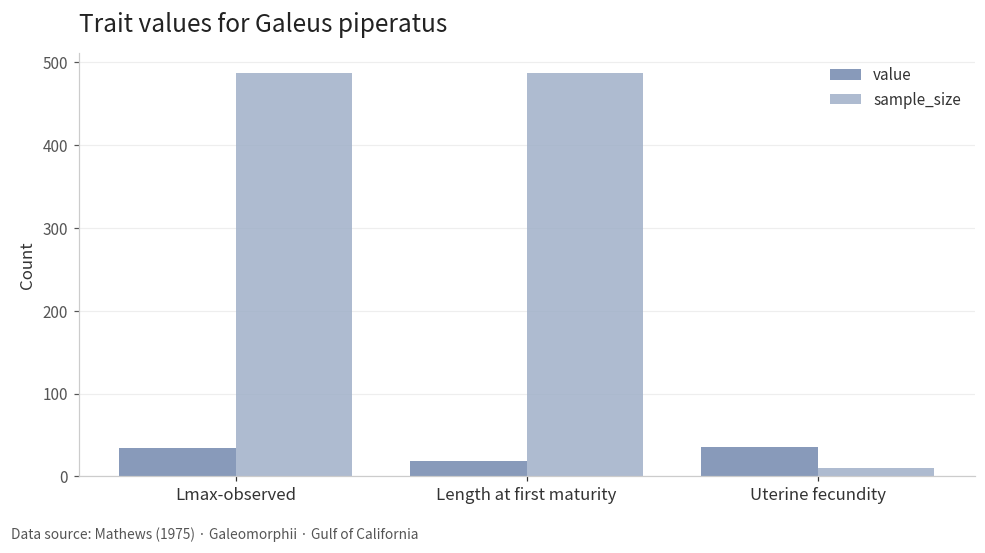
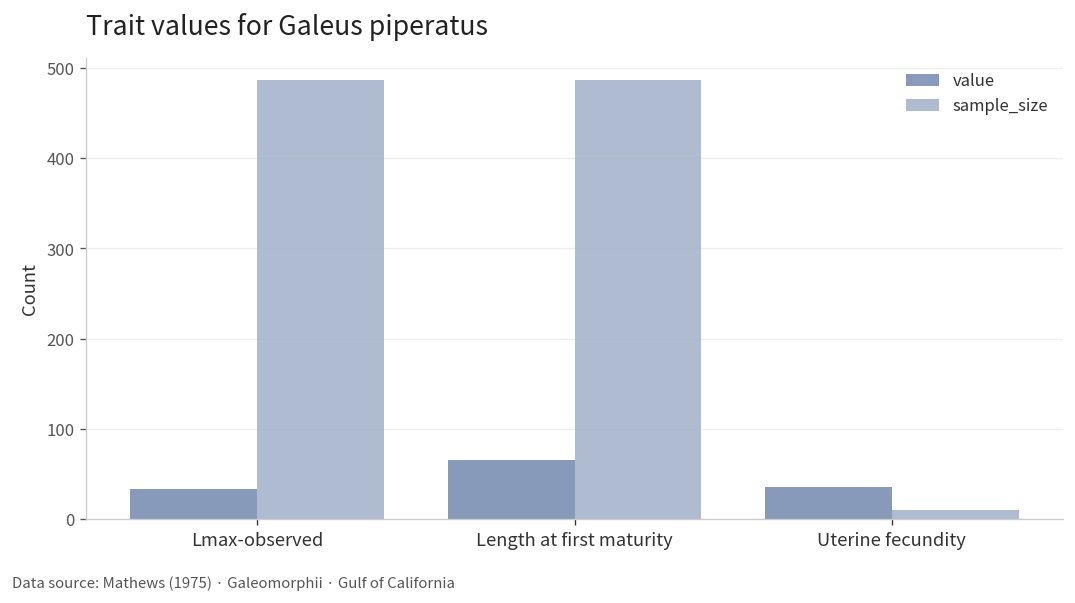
  {
    "value": {
      "Lmax-observed": 30,
-     "Length at first maturity": 20,
+     "Length at first maturity": 70,
      "Uterine fecundity": 40
    },
    "sample_size": {
      "Lmax-observed": 490,
      "Length at first maturity": 490,
      "Uterine fecundity": 10
    }
  }
